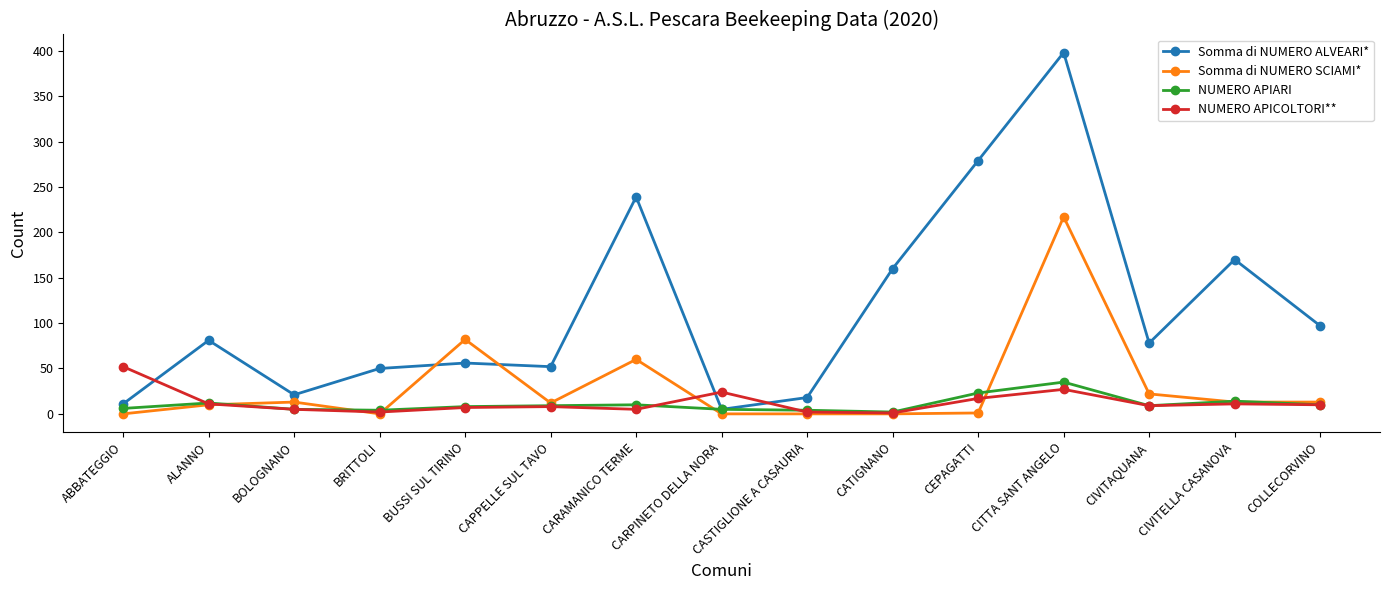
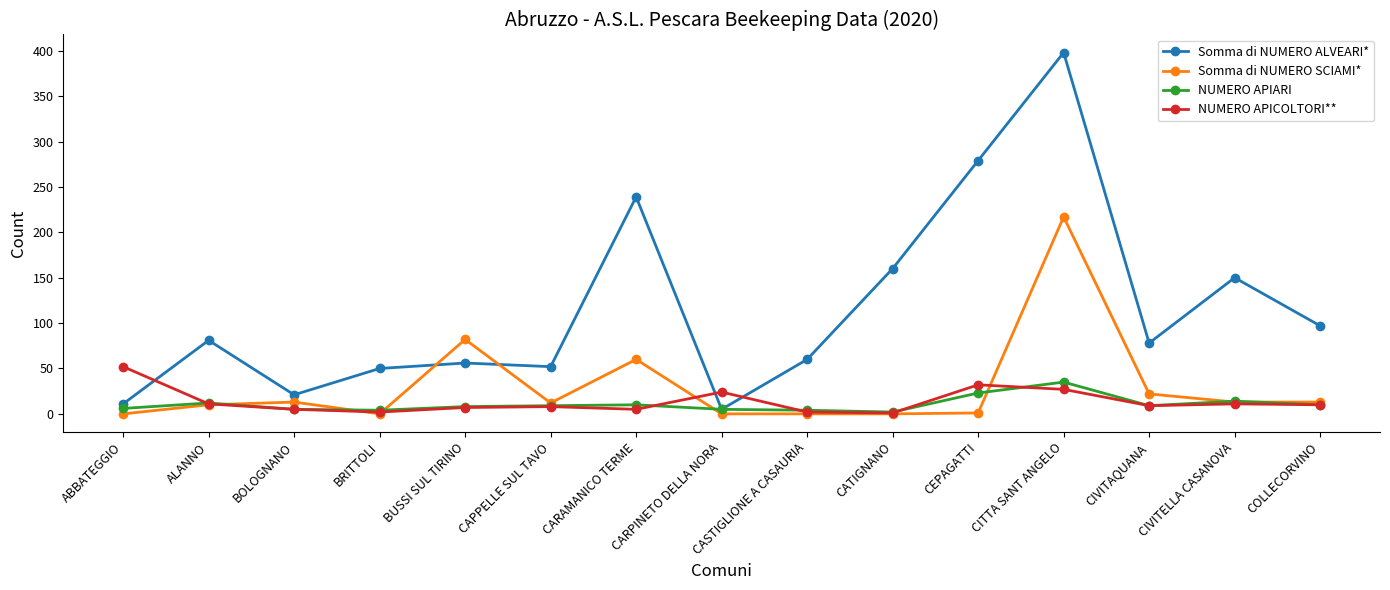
  {
    "Somma di NUMERO ALVEARI*": {
      "ABBATEGGIO": 10,
      "ALANNO": 80,
      "BOLOGNANO": 20,
      "BRITTOLI": 50,
      "BUSSI SUL TIRINO": 60,
      "CAPPELLE SUL TAVO": 50,
      "CARAMANICO TERME": 240,
-     "CASTIGLIONE A CASAURIA": 20,
+     "CASTIGLIONE A CASAURIA": 60,
      "CATIGNANO": 160,
      "CEPAGATTI": 280,
      "CITTA SANT ANGELO": 400,
      "CIVITAQUANA": 80,
-     "CIVITELLA CASANOVA": 170,
+     "CIVITELLA CASANOVA": 150,
      "COLLECORVINO": 100
    },
    "Somma di NUMERO SCIAMI*": {
      "ABBATEGGIO": 0,
      "BOLOGNANO": 10,
      "BUSSI SUL TIRINO": 80,
      "CAPPELLE SUL TAVO": 10,
      "CARAMANICO TERME": 60,
      "CARPINETO DELLA NORA": 0,
      "CEPAGATTI": 0,
      "CITTA SANT ANGELO": 220,
      "CIVITAQUANA": 20,
      "COLLECORVINO": 10
    },
    "NUMERO APIARI": {
      "ABBATEGGIO": 10,
      "CARAMANICO TERME": 10,
      "CEPAGATTI": 20,
      "CITTA SANT ANGELO": 40
    },
    "NUMERO APICOLTORI**": {
      "ABBATEGGIO": 50,
      "CARAMANICO TERME": 10,
      "CARPINETO DELLA NORA": 20,
-     "CEPAGATTI": 20,
+     "CEPAGATTI": 30,
      "CITTA SANT ANGELO": 30
    }
  }
